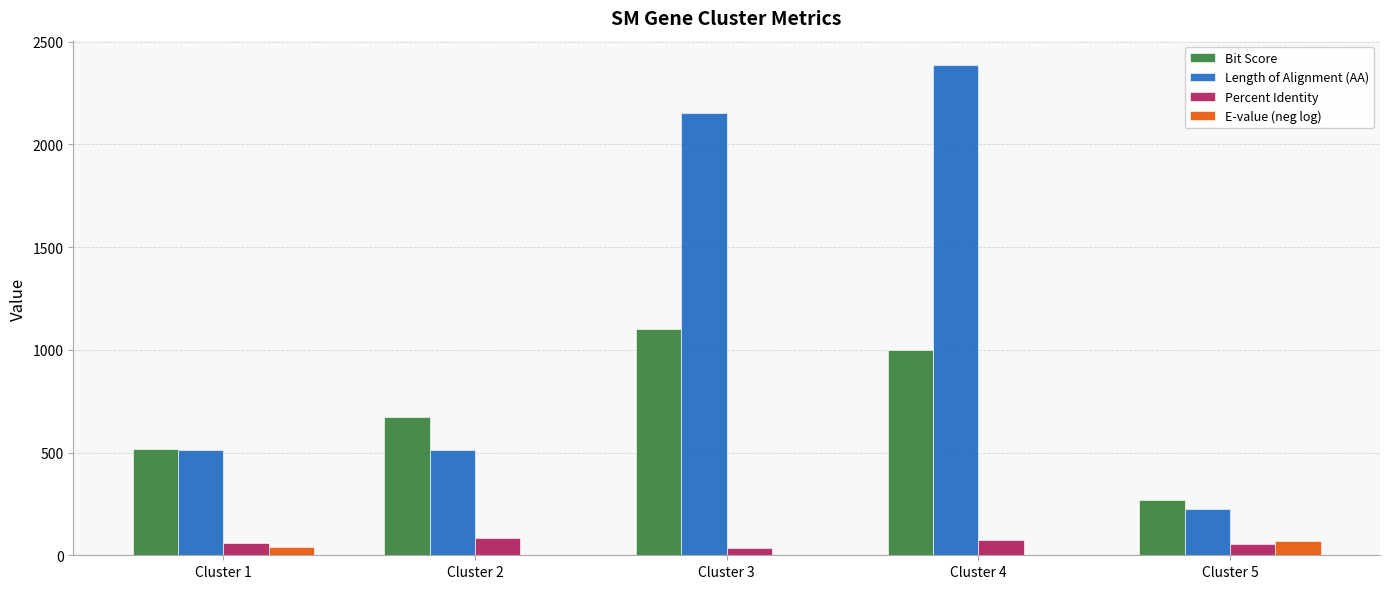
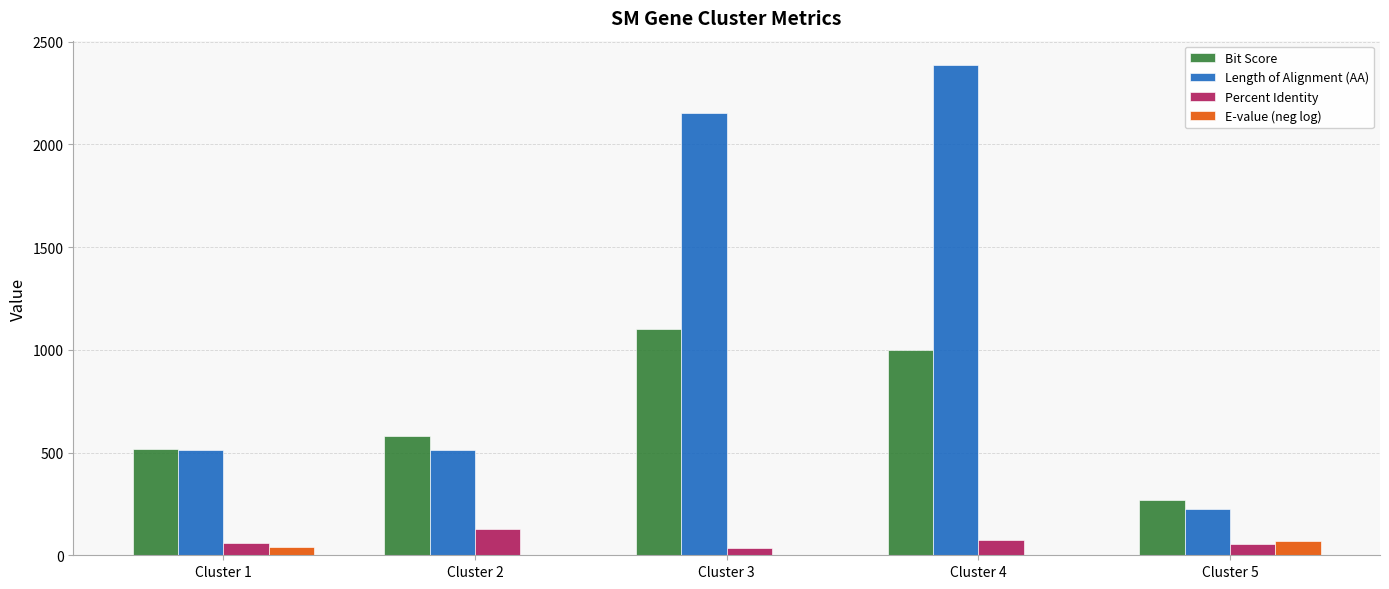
  {
    "Bit Score": {
      "Cluster 1": 520,
-     "Cluster 2": 680,
+     "Cluster 2": 580,
      "Cluster 3": 1100,
      "Cluster 4": 1000,
      "Cluster 5": 270
    },
    "Length of Alignment (AA)": {
      "Cluster 1": 510,
      "Cluster 2": 510,
      "Cluster 3": 2150,
      "Cluster 4": 2390,
      "Cluster 5": 230
    },
    "Percent Identity": {
      "Cluster 1": 60,
-     "Cluster 2": 90,
+     "Cluster 2": 130,
      "Cluster 3": 30,
      "Cluster 4": 70,
      "Cluster 5": 60
    },
    "E-value (neg log)": {
      "Cluster 1": 40,
      "Cluster 2": 0,
      "Cluster 3": 0,
      "Cluster 4": 0,
      "Cluster 5": 70
    }
  }
